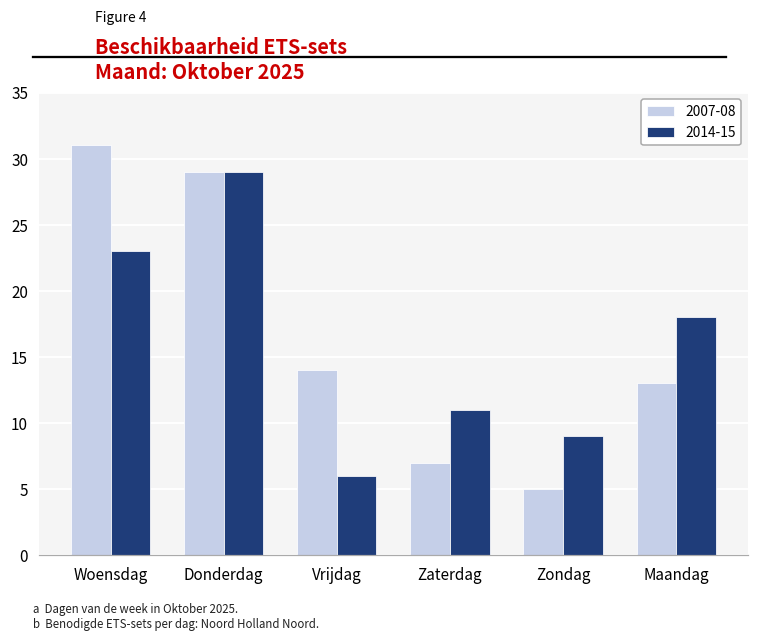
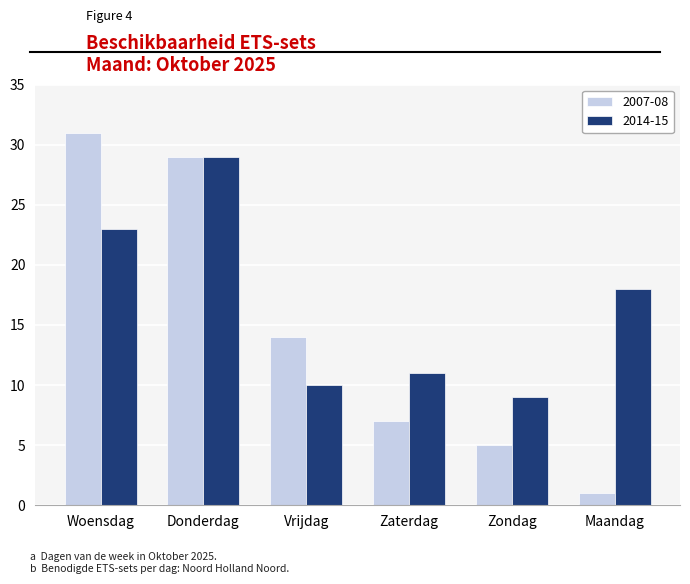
  {
    "2007-08": {
      "Woensdag": 31,
      "Donderdag": 29,
      "Vrijdag": 14,
      "Zaterdag": 7,
      "Zondag": 5,
-     "Maandag": 13
+     "Maandag": 1
    },
    "2014-15": {
      "Woensdag": 23,
      "Donderdag": 29,
-     "Vrijdag": 6,
+     "Vrijdag": 10,
      "Zaterdag": 11,
      "Zondag": 9,
      "Maandag": 18
    }
  }
